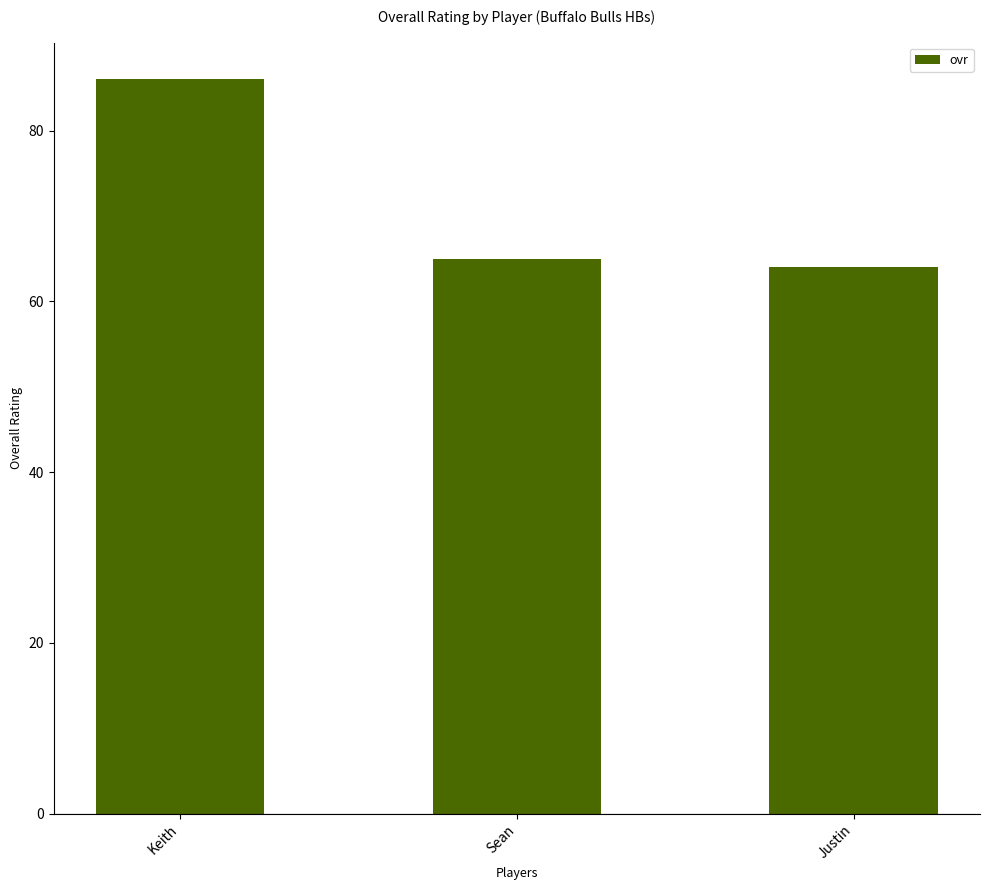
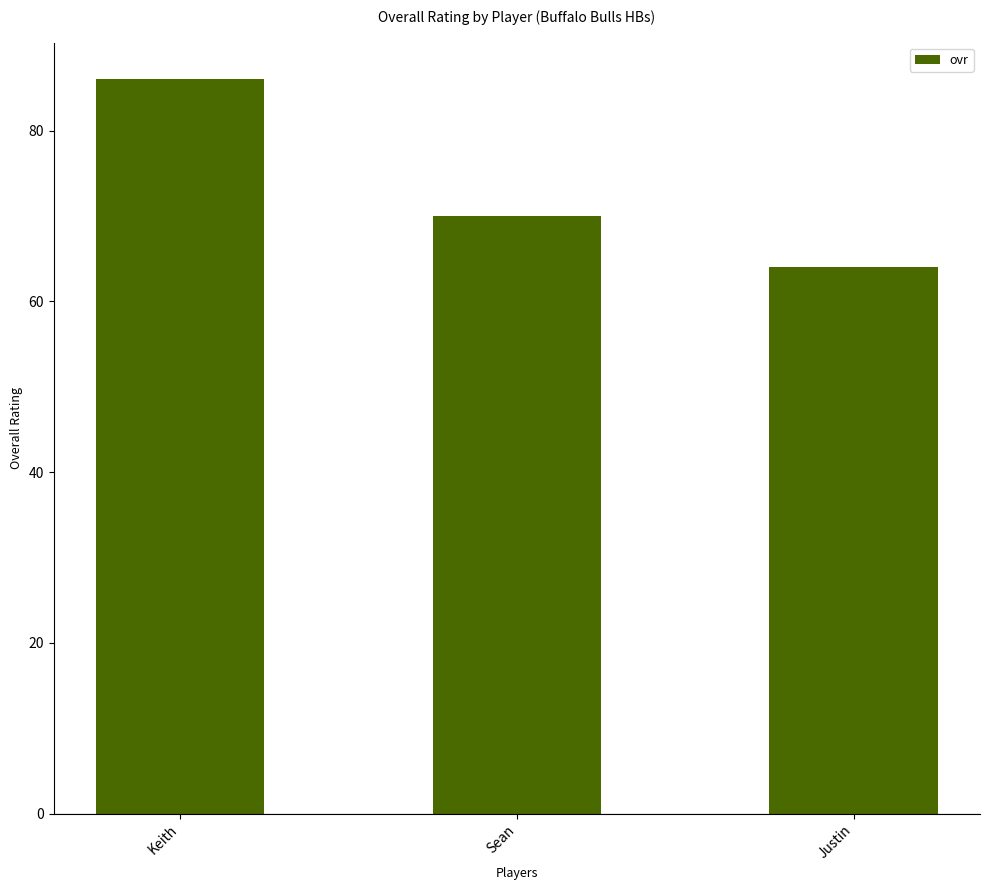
  {
    "Keith": 86,
-   "Sean": 65,
+   "Sean": 70,
    "Justin": 64
  }
